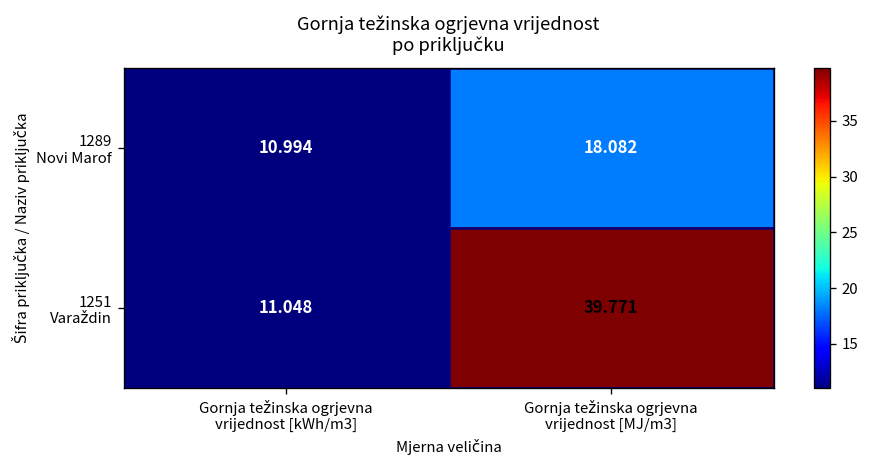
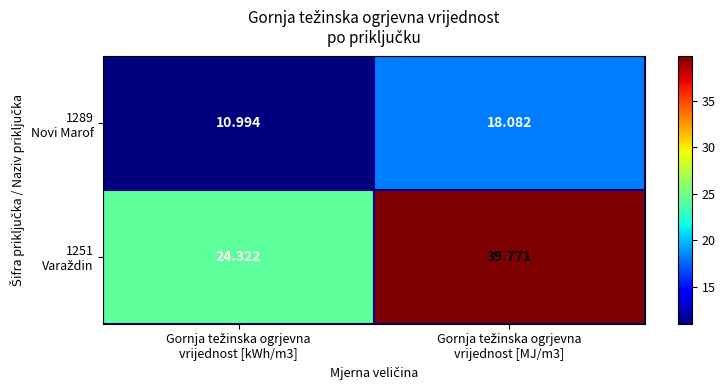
  {
    "1289 Novi Marof": {
      "Gornja težinska ogrjevna vrijednost [kWh/m3]": 10.994,
      "Gornja težinska ogrjevna vrijednost [MJ/m3]": 18.082
    },
    "1251 Varaždin": {
-     "Gornja težinska ogrjevna vrijednost [kWh/m3]": 11.048,
+     "Gornja težinska ogrjevna vrijednost [kWh/m3]": 24.322,
      "Gornja težinska ogrjevna vrijednost [MJ/m3]": 39.771
    }
  }
